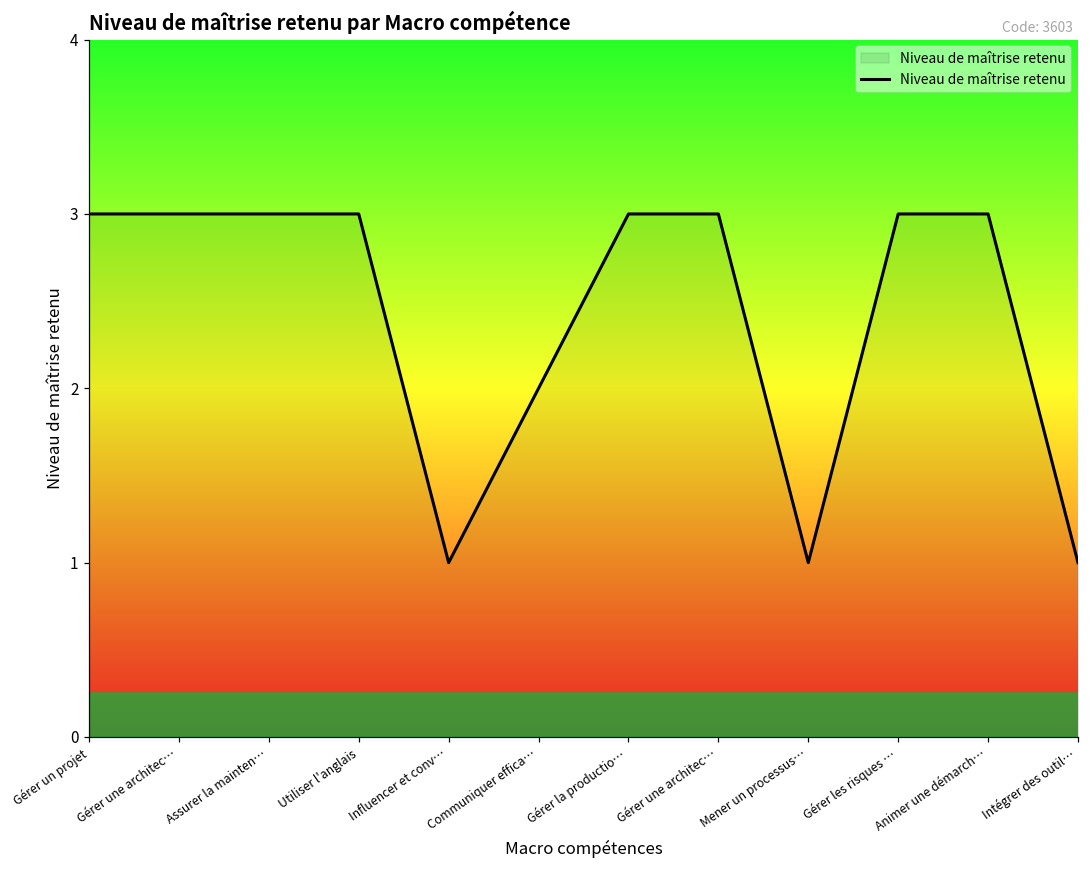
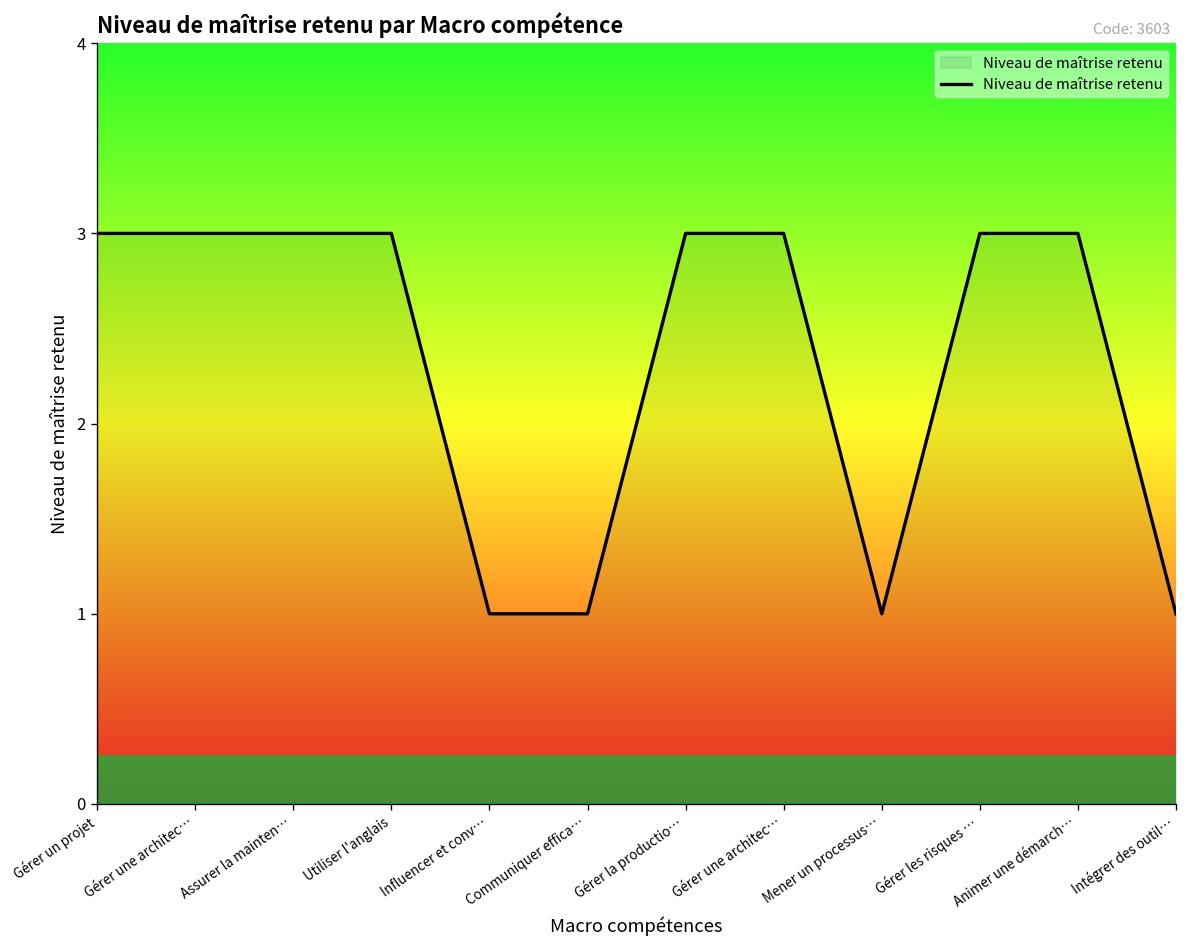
  {
    "Gérer un projet": 3,
    "Assurer la mainten…": 3,
    "Utiliser l'anglais": 3,
    "Influencer et conv…": 1,
-   "Communiquer effica…": 2,
+   "Communiquer effica…": 1,
    "Gérer la productio…": 3,
    "Mener un processus…": 1,
    "Gérer les risques …": 3,
    "Animer une démarch…": 3,
    "Intégrer des outil…": 1
  }
